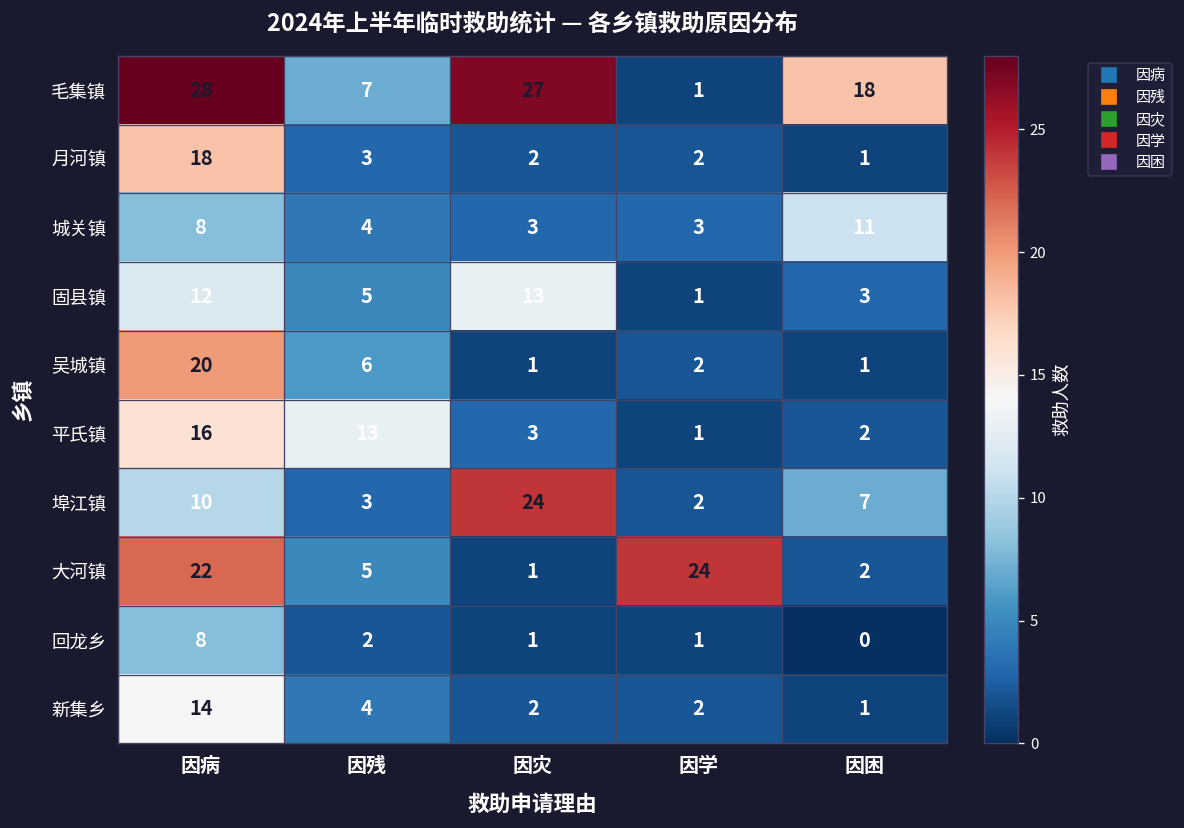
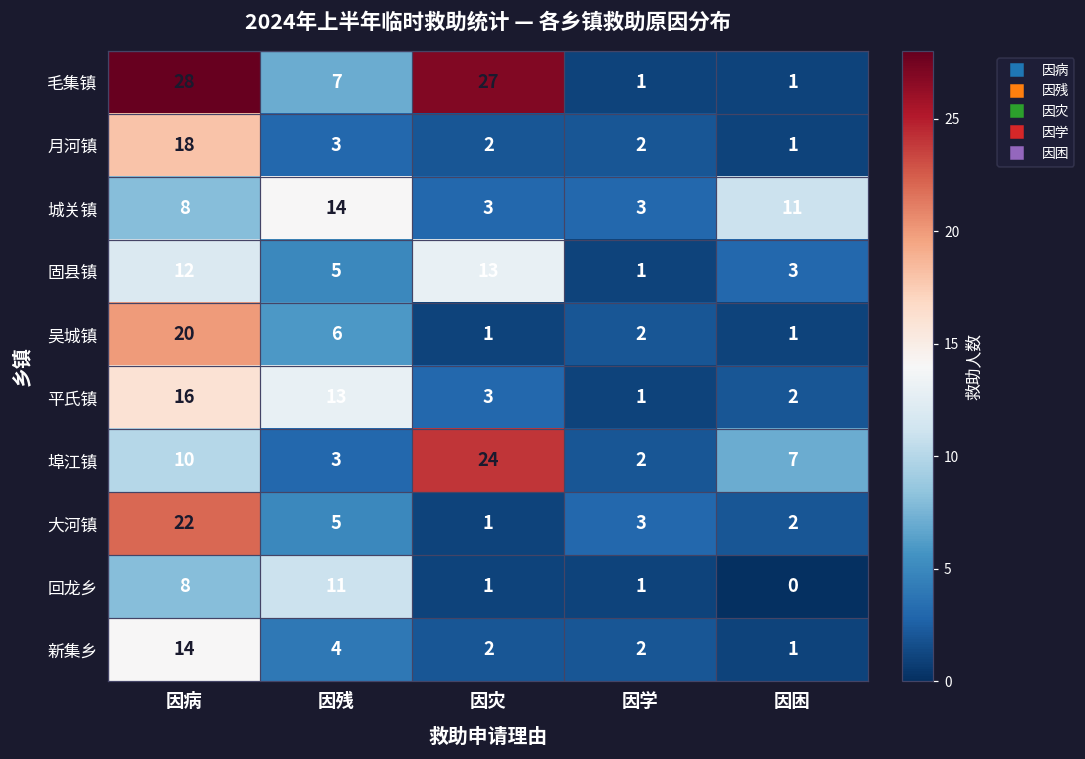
  {
    "毛集镇": {
      "因病": 28,
      "因残": 7,
      "因灾": 27,
      "因学": 1,
-     "因困": 18
+     "因困": 1
    },
    "月河镇": {
      "因病": 18,
      "因残": 3,
      "因灾": 2,
      "因学": 2,
      "因困": 1
    },
    "城关镇": {
      "因病": 8,
-     "因残": 4,
+     "因残": 14,
      "因灾": 3,
      "因学": 3,
      "因困": 11
    },
    "固县镇": {
      "因残": 5,
      "因学": 1,
      "因困": 3
    },
    "吴城镇": {
      "因病": 20,
      "因残": 6,
      "因灾": 1,
      "因学": 2,
      "因困": 1
    },
    "平氏镇": {
      "因病": 16,
      "因灾": 3,
      "因学": 1,
      "因困": 2
    },
    "埠江镇": {
      "因病": 10,
      "因残": 3,
      "因灾": 24,
      "因学": 2,
      "因困": 7
    },
    "大河镇": {
      "因病": 22,
      "因残": 5,
      "因灾": 1,
-     "因学": 24,
+     "因学": 3,
      "因困": 2
    },
    "回龙乡": {
      "因病": 8,
-     "因残": 2,
+     "因残": 11,
      "因灾": 1,
      "因学": 1,
      "因困": 0
    },
    "新集乡": {
      "因病": 14,
      "因残": 4,
      "因灾": 2,
      "因学": 2,
      "因困": 1
    }
  }
